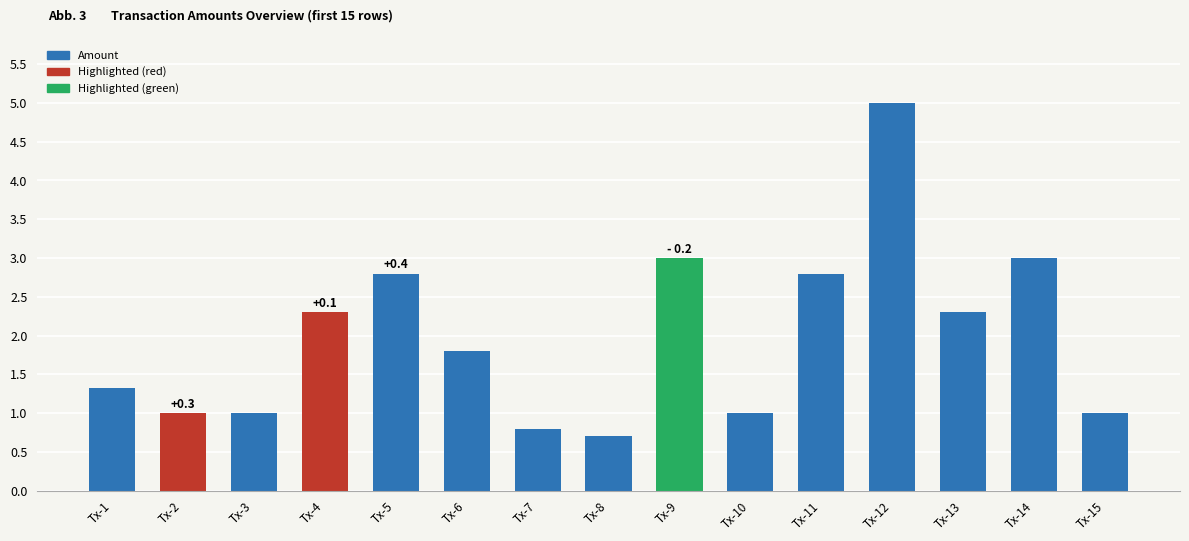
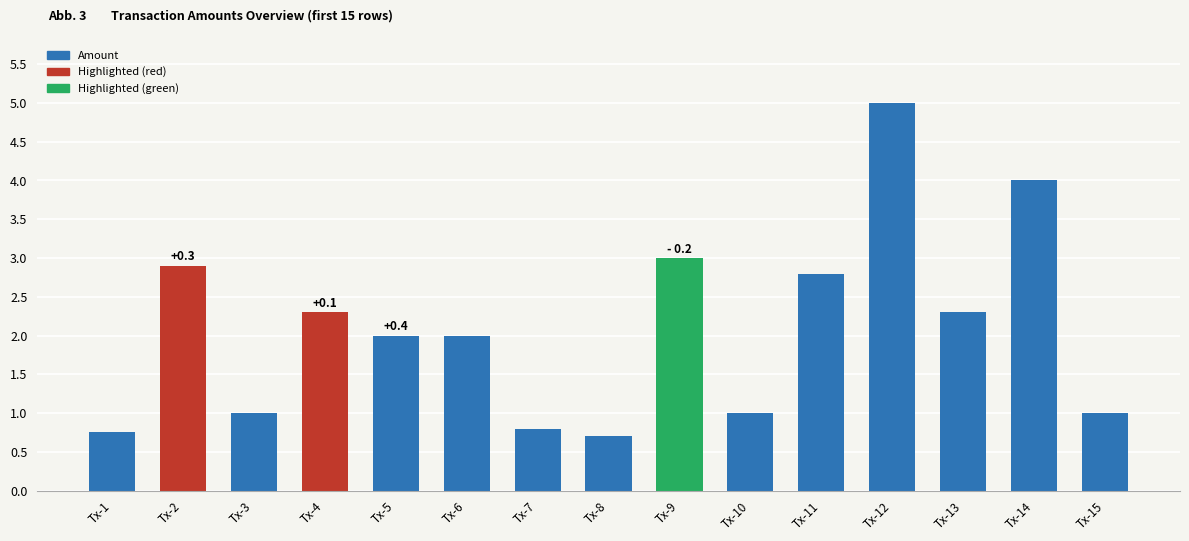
  {
-   "Tx-1": 1.3,
-   "Tx-2": 1.0,
+   "Tx-1": 0.8,
+   "Tx-2": 2.9,
    "Tx-3": 1.0,
-   "Tx-5": 2.8,
-   "Tx-6": 1.8,
+   "Tx-5": 2.0,
+   "Tx-6": 2.0,
    "Tx-7": 0.8,
    "Tx-8": 0.7,
    "Tx-10": 1.0,
    "Tx-11": 2.8,
    "Tx-12": 5.0,
    "Tx-13": 2.3,
-   "Tx-14": 3,
+   "Tx-14": 4,
    "Tx-15": 1.0
  }
